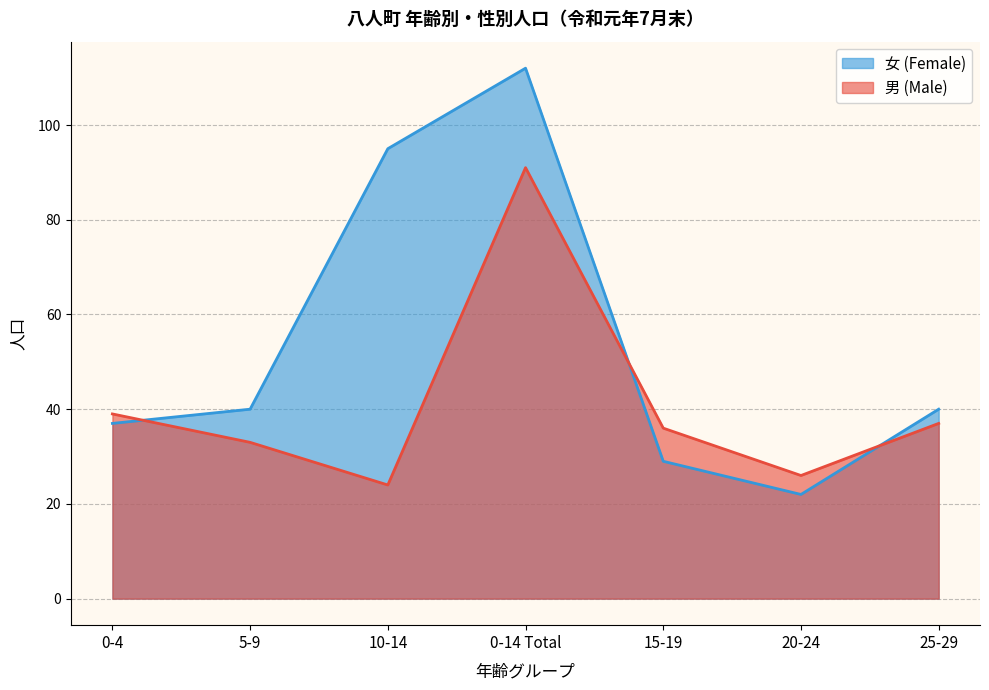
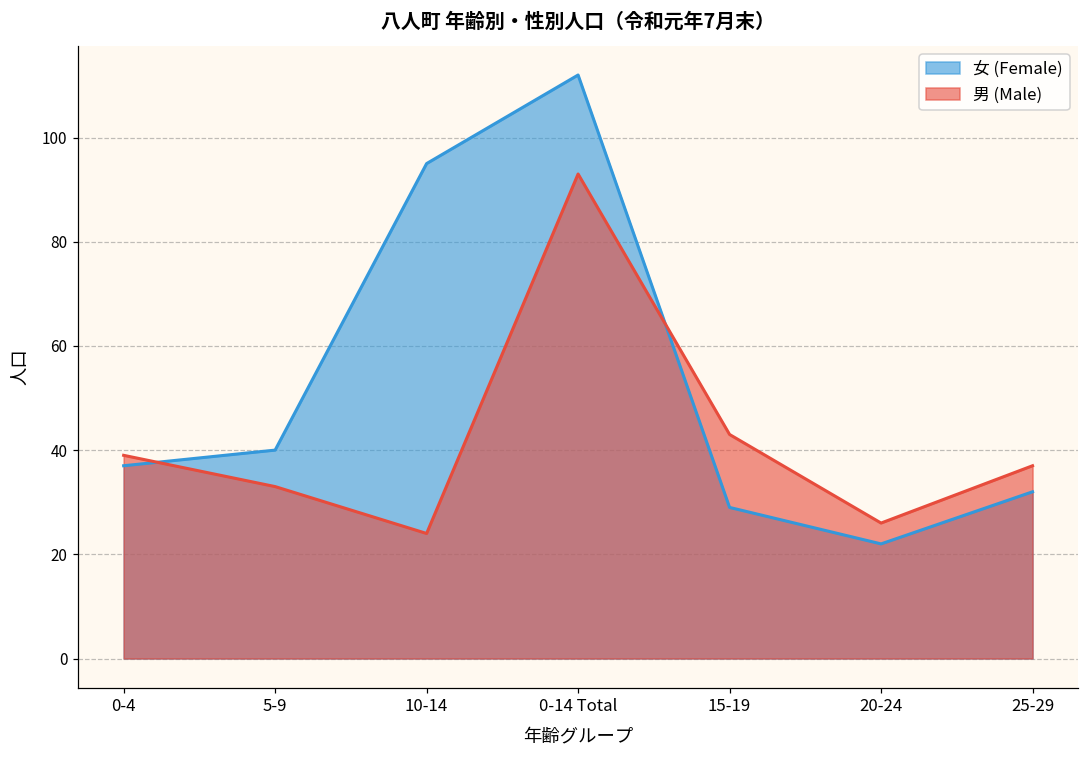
  {
    "女 (Female)": {
      "0-4": 37,
      "5-9": 40,
      "10-14": 95,
      "0-14 Total": 112,
      "15-19": 29,
      "20-24": 22,
-     "25-29": 40
+     "25-29": 32
    },
    "男 (Male)": {
      "0-4": 39,
      "5-9": 33,
      "10-14": 24,
-     "0-14 Total": 91,
-     "15-19": 36,
+     "0-14 Total": 93,
+     "15-19": 43,
      "20-24": 26,
      "25-29": 37
    }
  }
